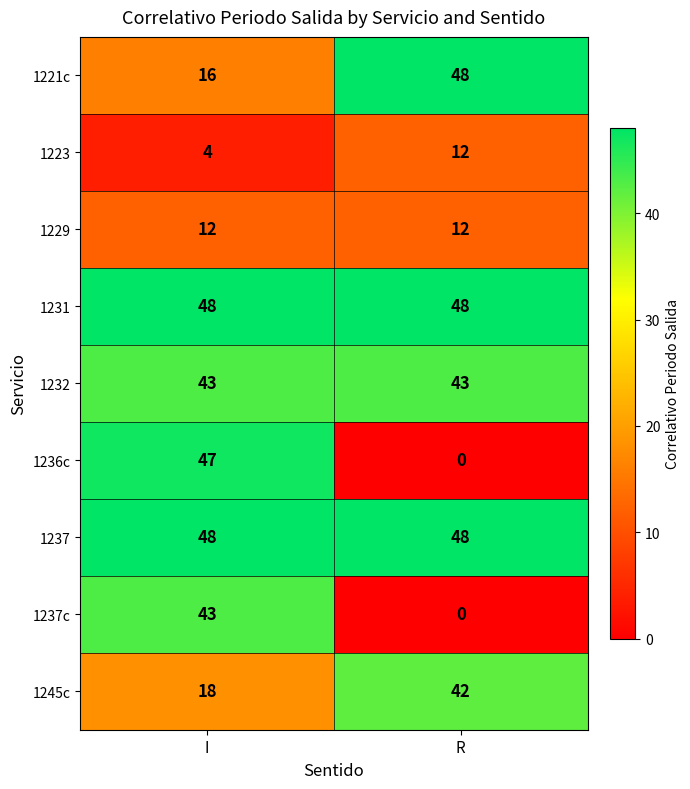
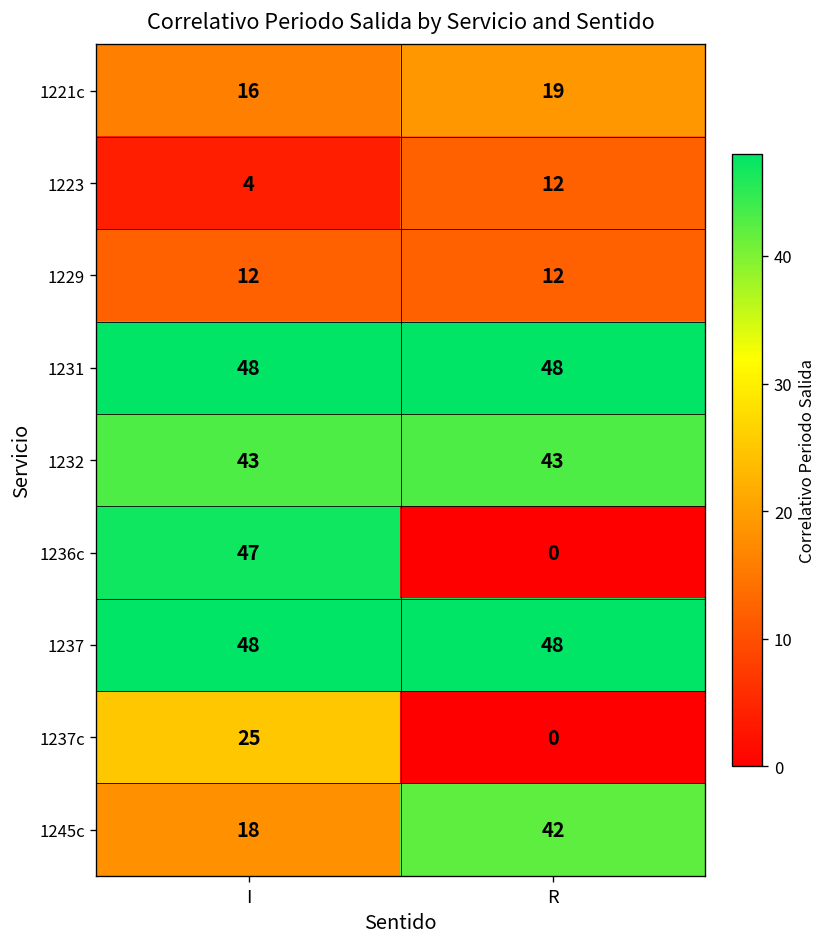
  {
    "1221c": {
      "I": 16,
-     "R": 48
+     "R": 19
    },
    "1223": {
      "I": 4,
      "R": 12
    },
    "1229": {
      "I": 12,
      "R": 12
    },
    "1231": {
      "I": 48,
      "R": 48
    },
    "1232": {
      "I": 43,
      "R": 43
    },
    "1236c": {
      "I": 47,
      "R": 0
    },
    "1237": {
      "I": 48,
      "R": 48
    },
    "1237c": {
-     "I": 43,
+     "I": 25,
      "R": 0
    },
    "1245c": {
      "I": 18,
      "R": 42
    }
  }
